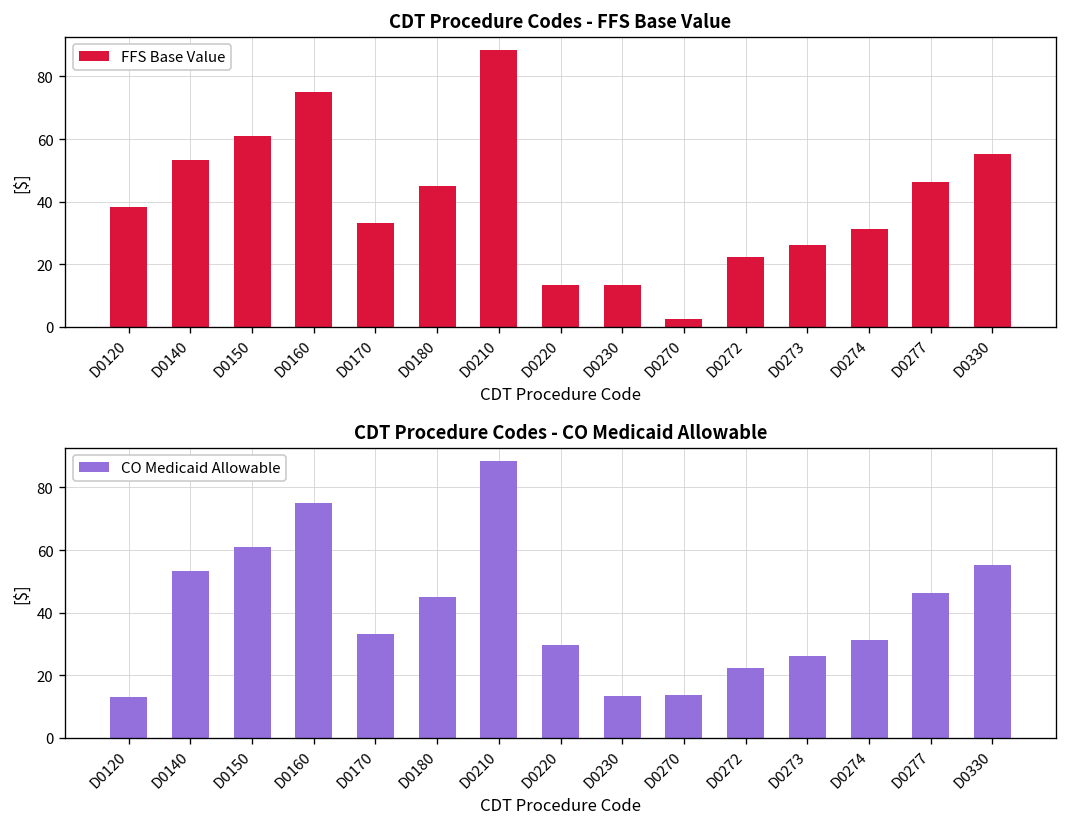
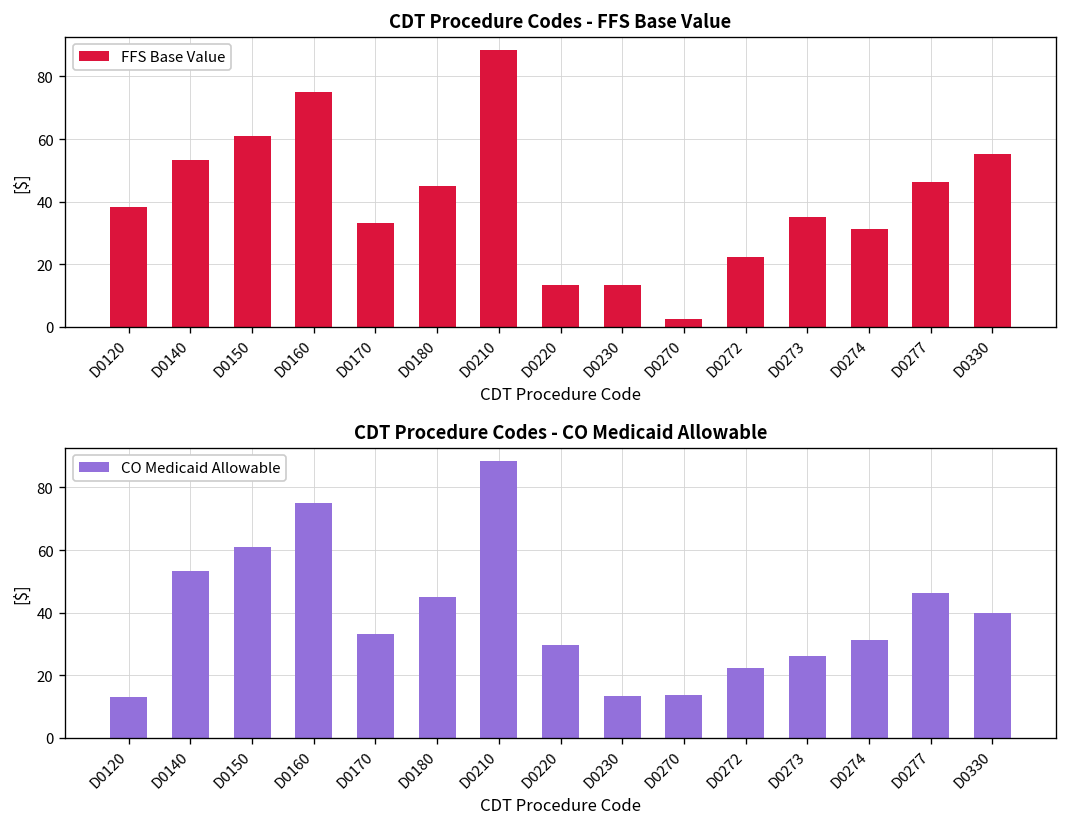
  {
    "CDT Procedure Codes - FFS Base Value": {
      "D0120": 38,
      "D0140": 53,
      "D0150": 61,
      "D0160": 75,
      "D0170": 33,
      "D0180": 45,
      "D0210": 88,
      "D0220": 13,
      "D0230": 13,
      "D0270": 2,
      "D0272": 22,
-     "D0273": 26,
+     "D0273": 35,
      "D0274": 31,
      "D0277": 46,
      "D0330": 55
    },
    "CDT Procedure Codes - CO Medicaid Allowable": {
      "D0120": 13,
      "D0140": 53,
      "D0150": 61,
      "D0160": 75,
      "D0170": 33,
      "D0180": 45,
      "D0210": 88,
      "D0220": 30,
      "D0230": 13,
      "D0270": 14,
      "D0272": 22,
      "D0273": 26,
      "D0274": 31,
      "D0277": 46,
-     "D0330": 55
+     "D0330": 40
    }
  }
